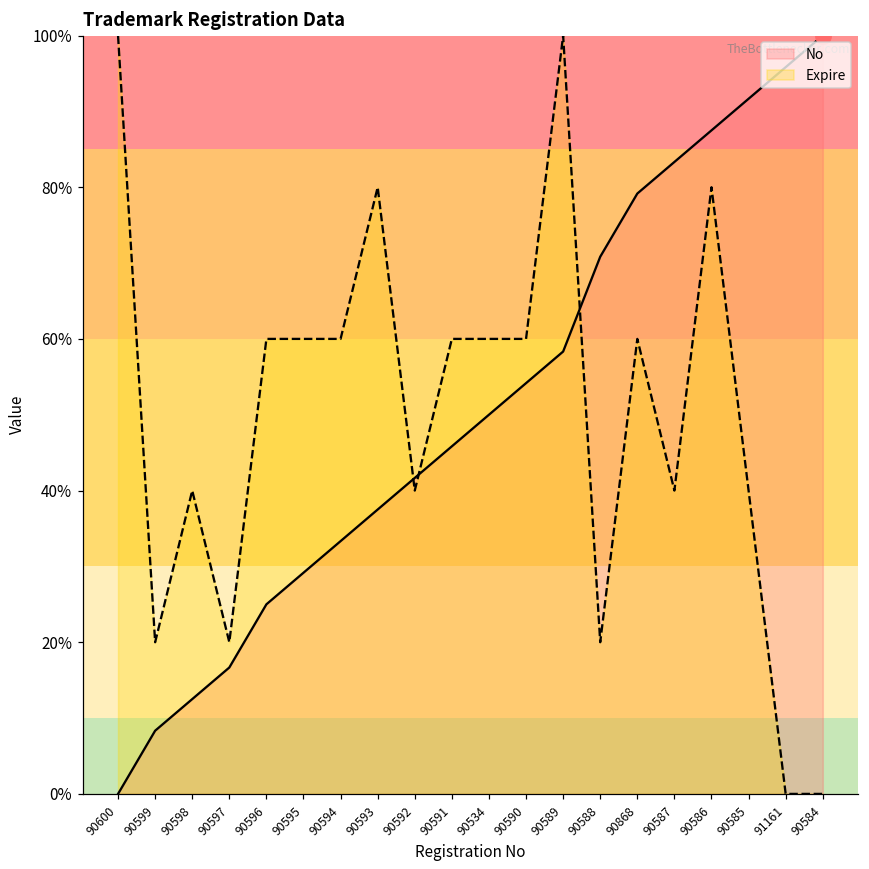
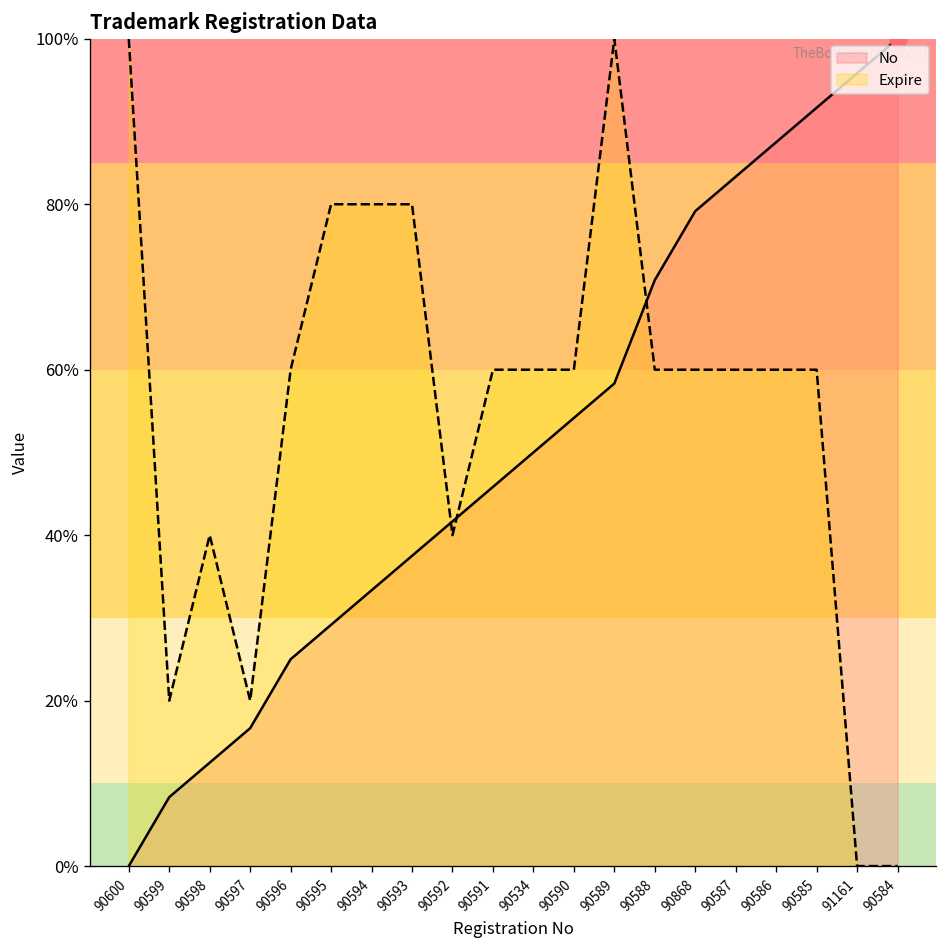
  {
    "Expire": {
      "90600": "100%",
      "90599": "20%",
      "90598": "40%",
      "90597": "20%",
      "90596": "60%",
-     "90595": "60%",
-     "90594": "60%",
+     "90595": "80%",
+     "90594": "80%",
      "90593": "80%",
      "90592": "40%",
      "90591": "60%",
      "90534": "60%",
      "90590": "60%",
      "90589": "100%",
-     "90588": "20%",
+     "90588": "60%",
      "90868": "60%",
-     "90587": "40%",
-     "90586": "80%",
-     "90585": "40%",
+     "90587": "60%",
+     "90586": "60%",
+     "90585": "60%",
      "91161": "0%",
      "90584": "0%"
    }
  }
